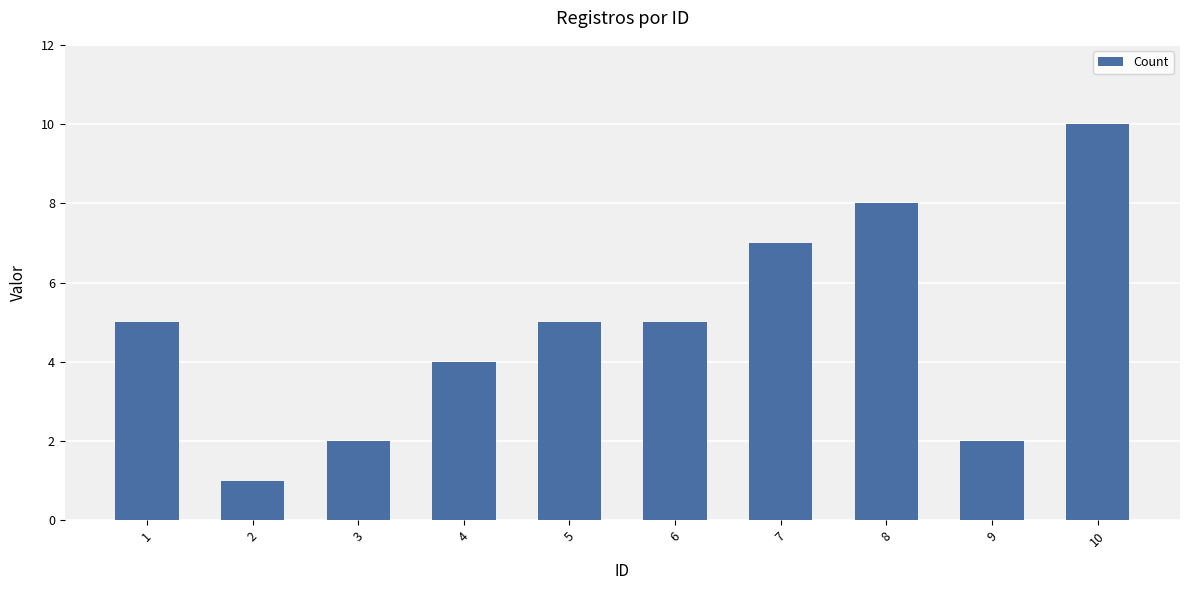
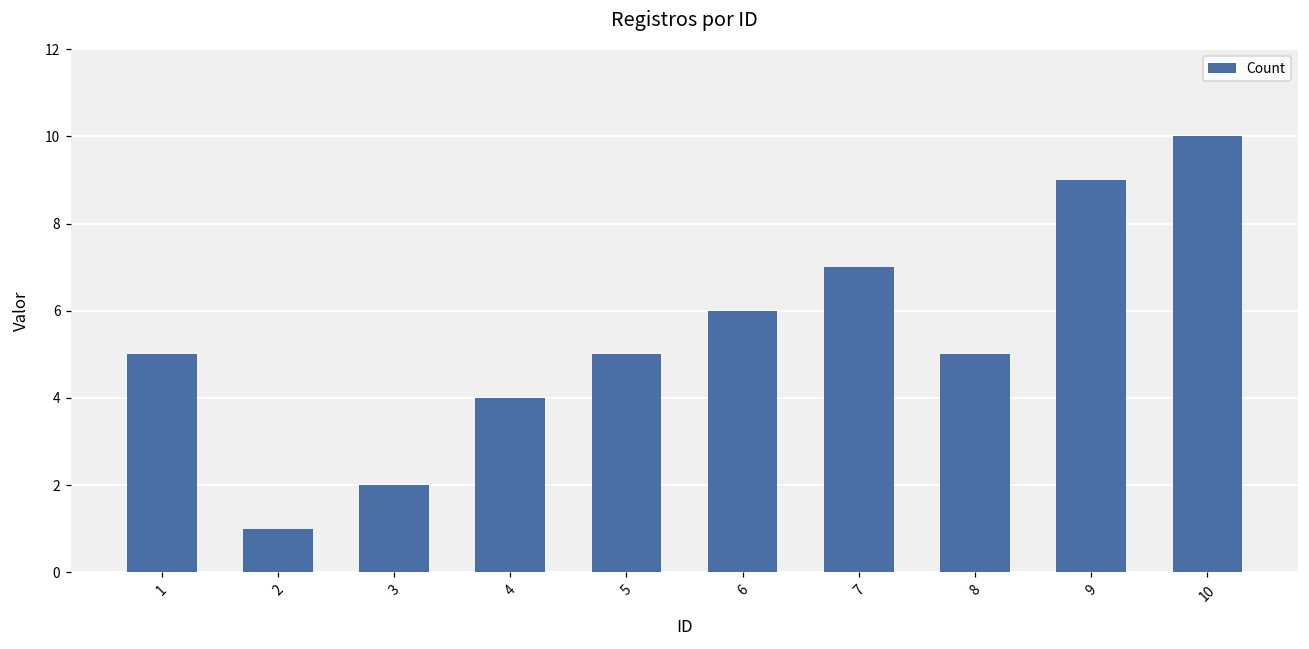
  {
    "1": 5,
    "2": 1,
    "3": 2,
    "4": 4,
    "5": 5,
-   "6": 5,
+   "6": 6,
    "7": 7,
-   "8": 8,
-   "9": 2,
+   "8": 5,
+   "9": 9,
    "10": 10
  }
